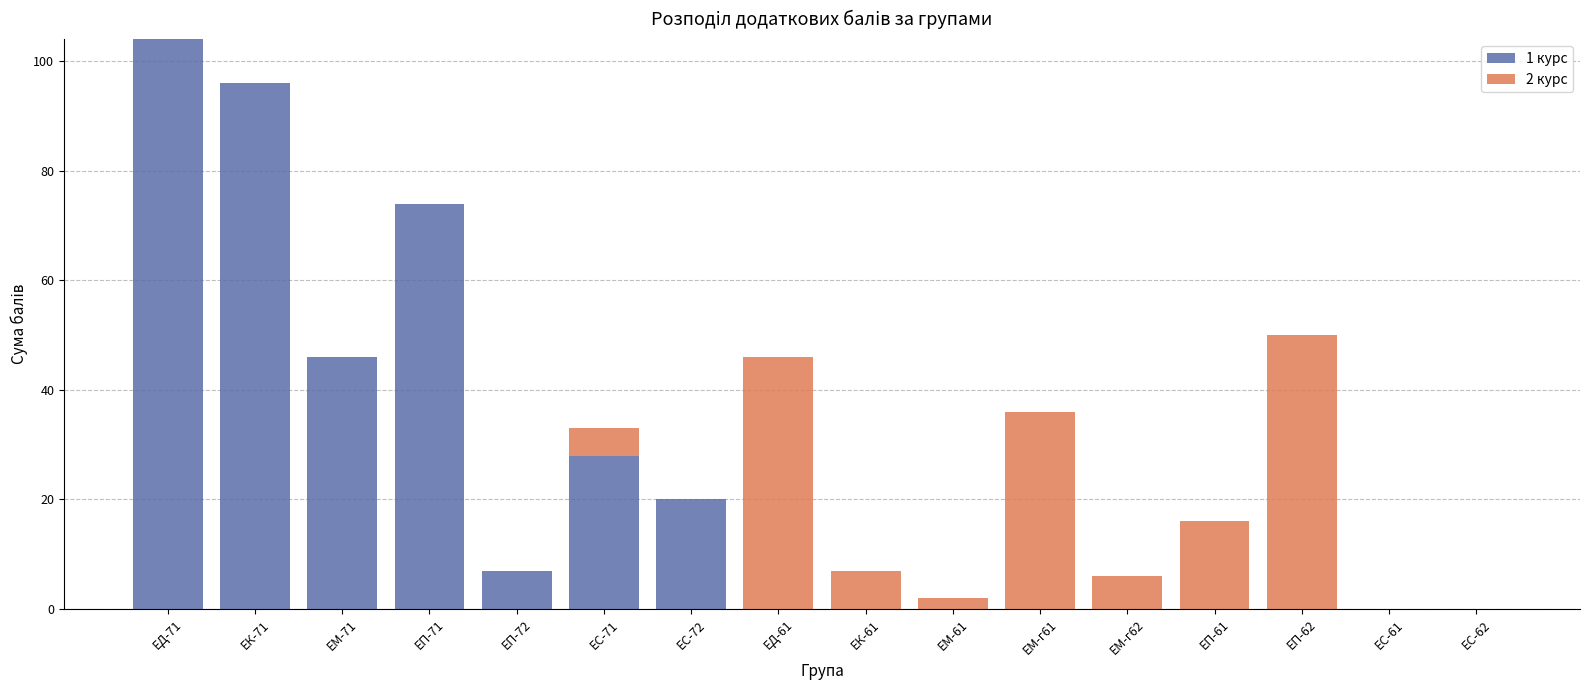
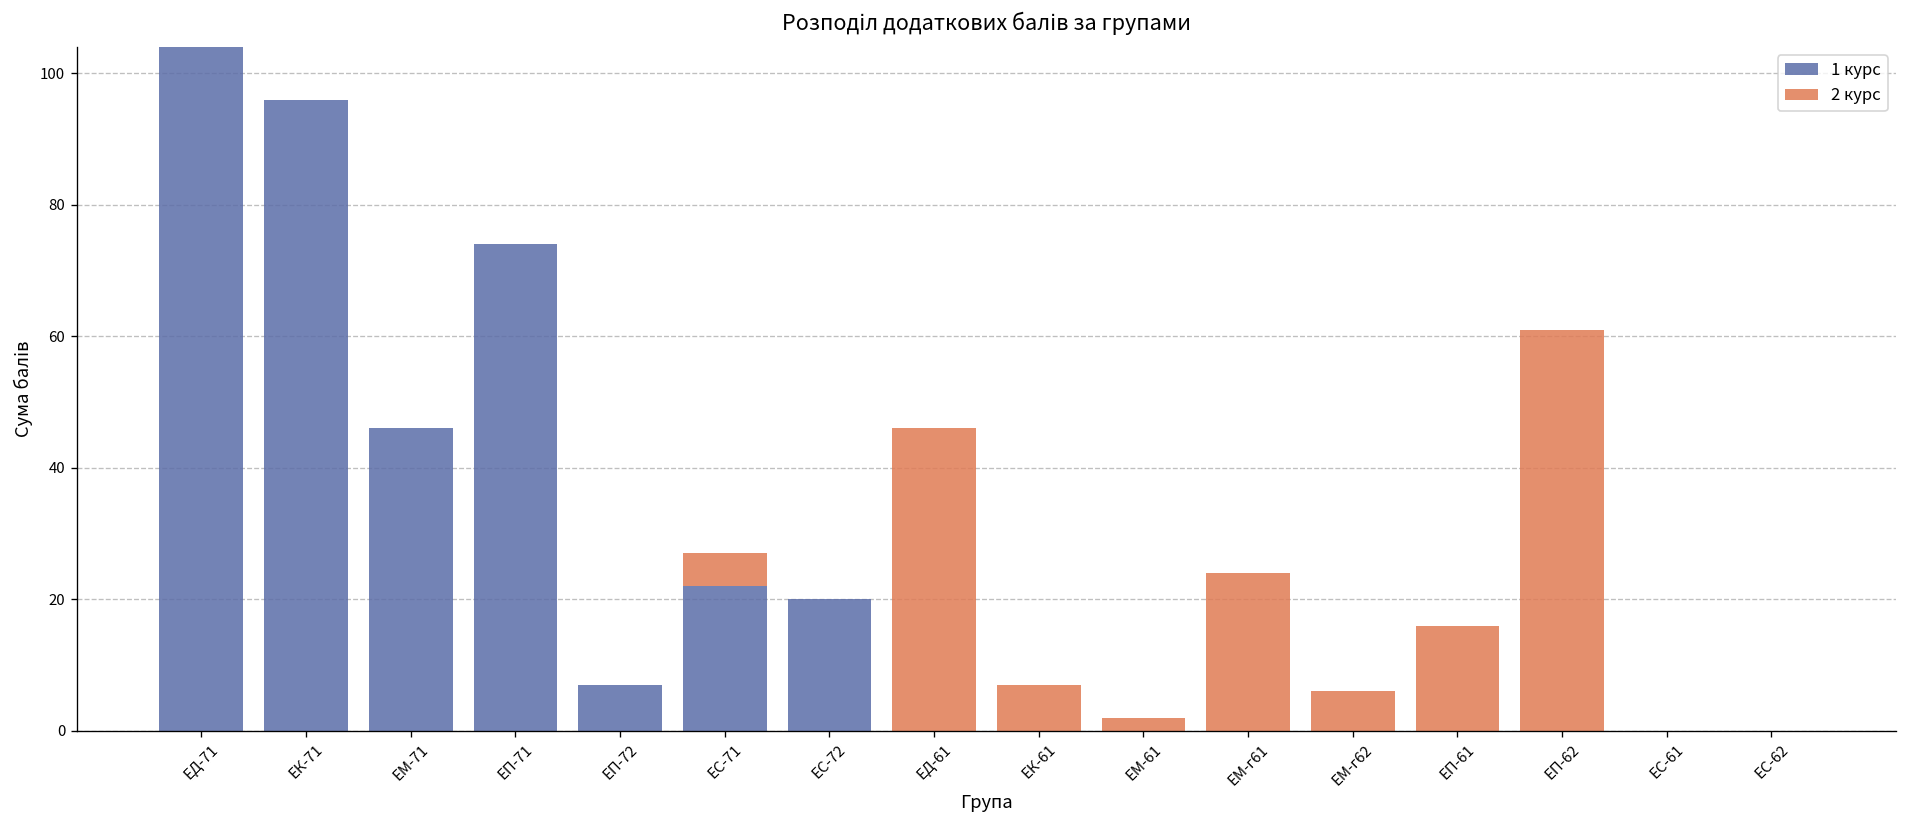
  {
    "1 курс": {
      "ЕД-71": 104,
      "ЕК-71": 96,
      "ЕМ-71": 46,
      "ЕП-71": 74,
      "ЕП-72": 7,
-     "ЕС-71": 28,
+     "ЕС-71": 22,
      "ЕС-72": 20,
      "ЕД-61": 0,
      "ЕК-61": 0,
      "ЕМ-61": 0,
      "ЕМ-г61": 0,
      "ЕМ-г62": 0,
      "ЕП-61": 0,
      "ЕП-62": 0,
      "ЕС-61": 0,
      "ЕС-62": 0
    },
    "2 курс": {
      "ЕД-71": 0,
      "ЕК-71": 0,
      "ЕМ-71": 0,
      "ЕП-71": 0,
      "ЕП-72": 0,
      "ЕС-71": 5,
      "ЕС-72": 0,
      "ЕД-61": 46,
      "ЕК-61": 7,
      "ЕМ-61": 2,
-     "ЕМ-г61": 36,
+     "ЕМ-г61": 24,
      "ЕМ-г62": 6,
      "ЕП-61": 16,
-     "ЕП-62": 50,
+     "ЕП-62": 61,
      "ЕС-61": 0,
      "ЕС-62": 0
    }
  }
